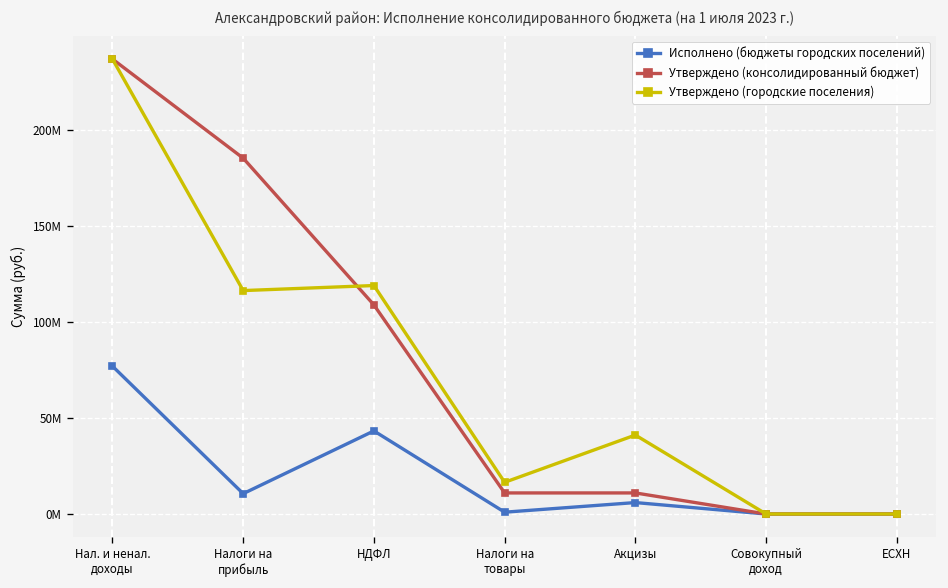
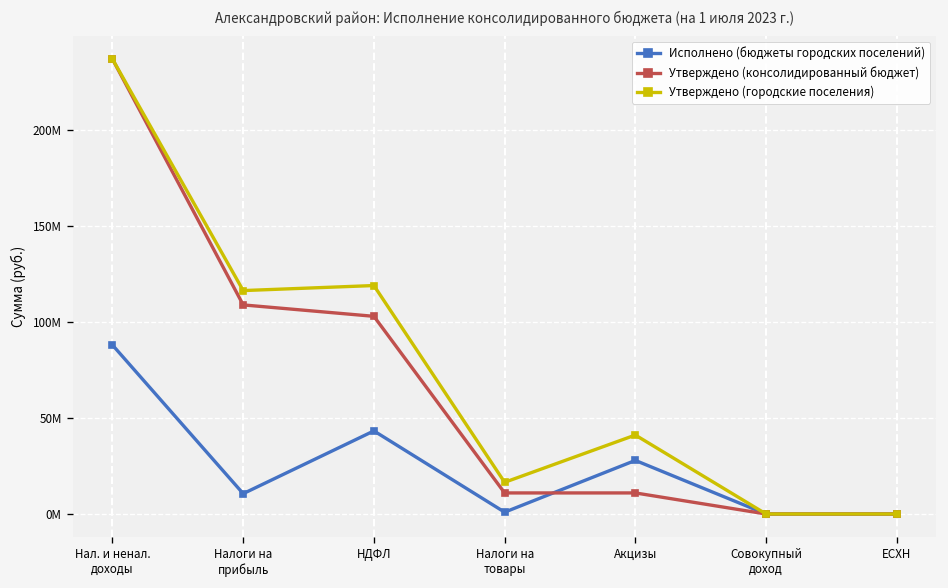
  {
    "Исполнено (бюджеты городских поселений)": {
-     "Нал. и ненал. доходы": 77000000,
+     "Нал. и ненал. доходы": 88000000,
      "Налоги на прибыль": 11000000,
      "НДФЛ": 43000000,
      "Налоги на товары": 1000000,
-     "Акцизы": 6000000
+     "Акцизы": 28000000
    },
    "Утверждено (консолидированный бюджет)": {
-     "Налоги на прибыль": 185000000,
-     "НДФЛ": 109000000,
+     "Налоги на прибыль": 109000000,
+     "НДФЛ": 103000000,
      "Налоги на товары": 11000000,
      "Акцизы": 11000000
    },
    "Утверждено (городские поселения)": {
      "Налоги на прибыль": 116000000,
      "НДФЛ": 119000000,
      "Налоги на товары": 17000000,
      "Акцизы": 41000000
    }
  }
